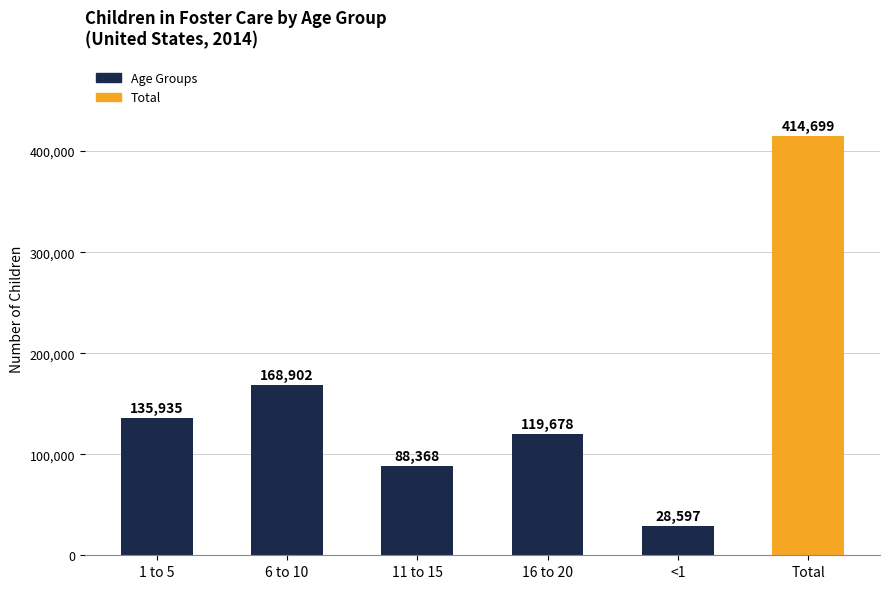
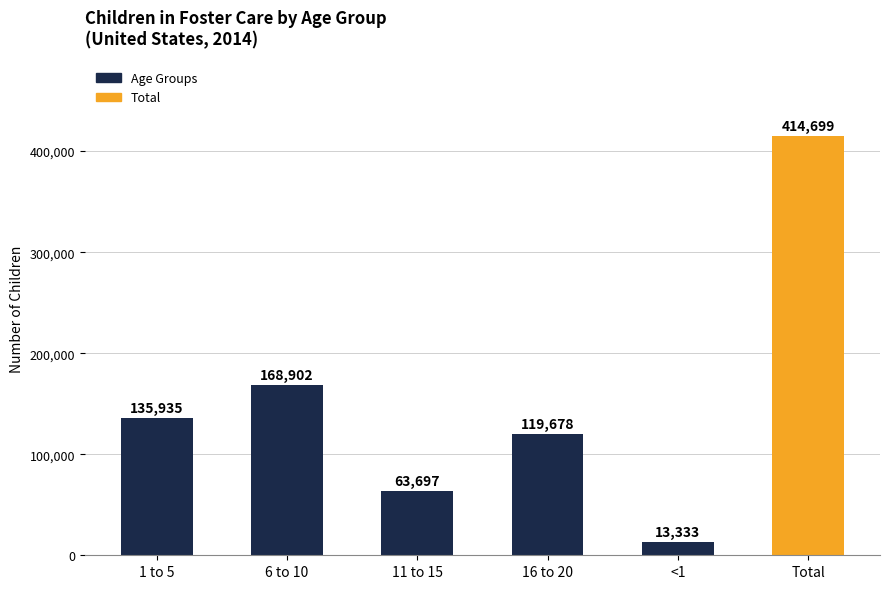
  {
    "1 to 5": "135,935",
    "6 to 10": "168,902",
-   "11 to 15": "88,368",
+   "11 to 15": "63,697",
    "16 to 20": "119,678",
-   "<1": "28,597",
+   "<1": "13,333",
    "Total": "414,699"
  }
